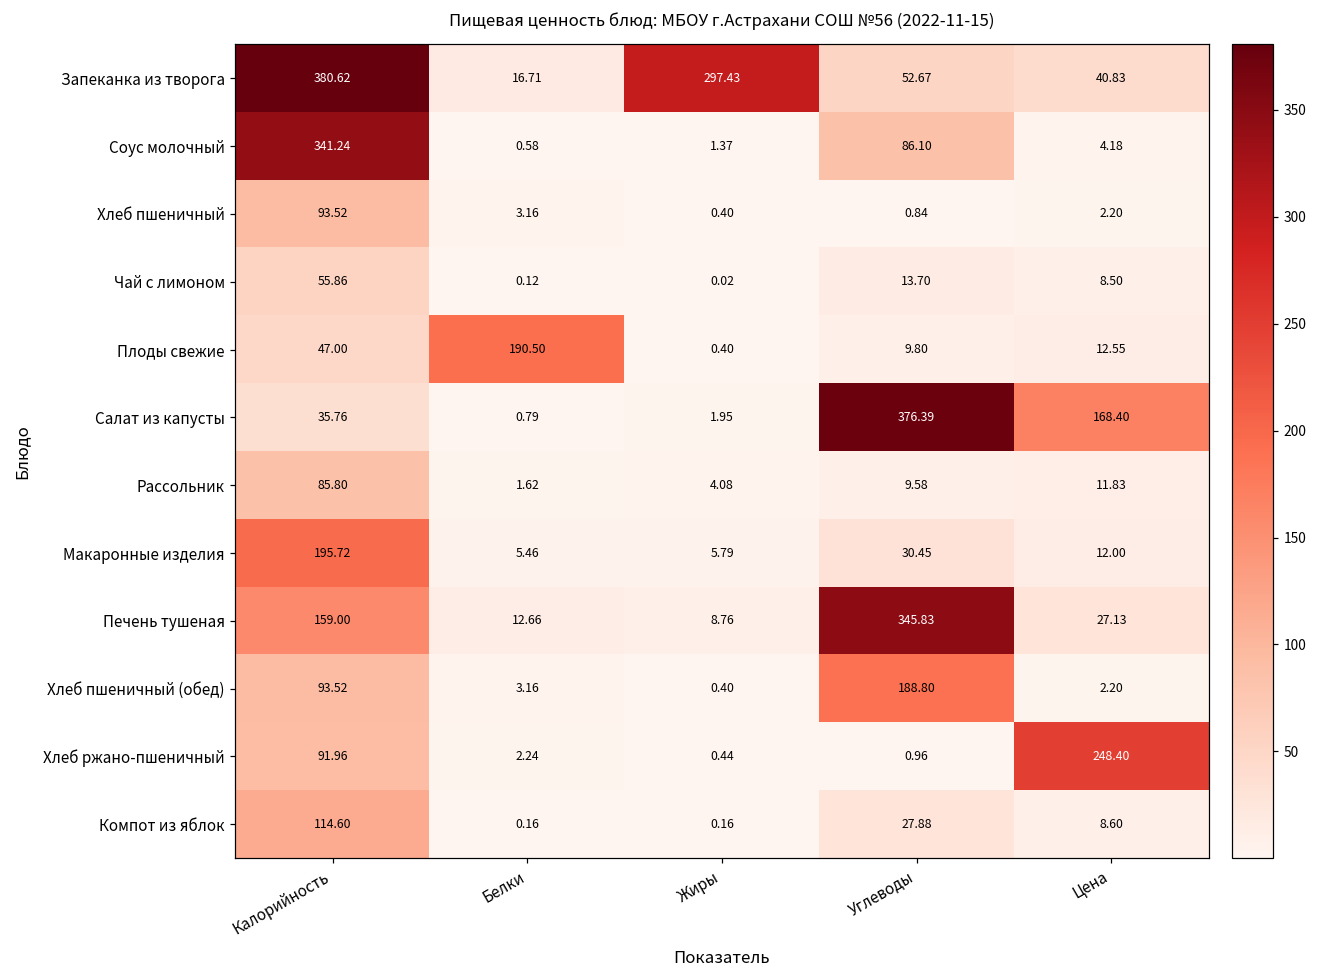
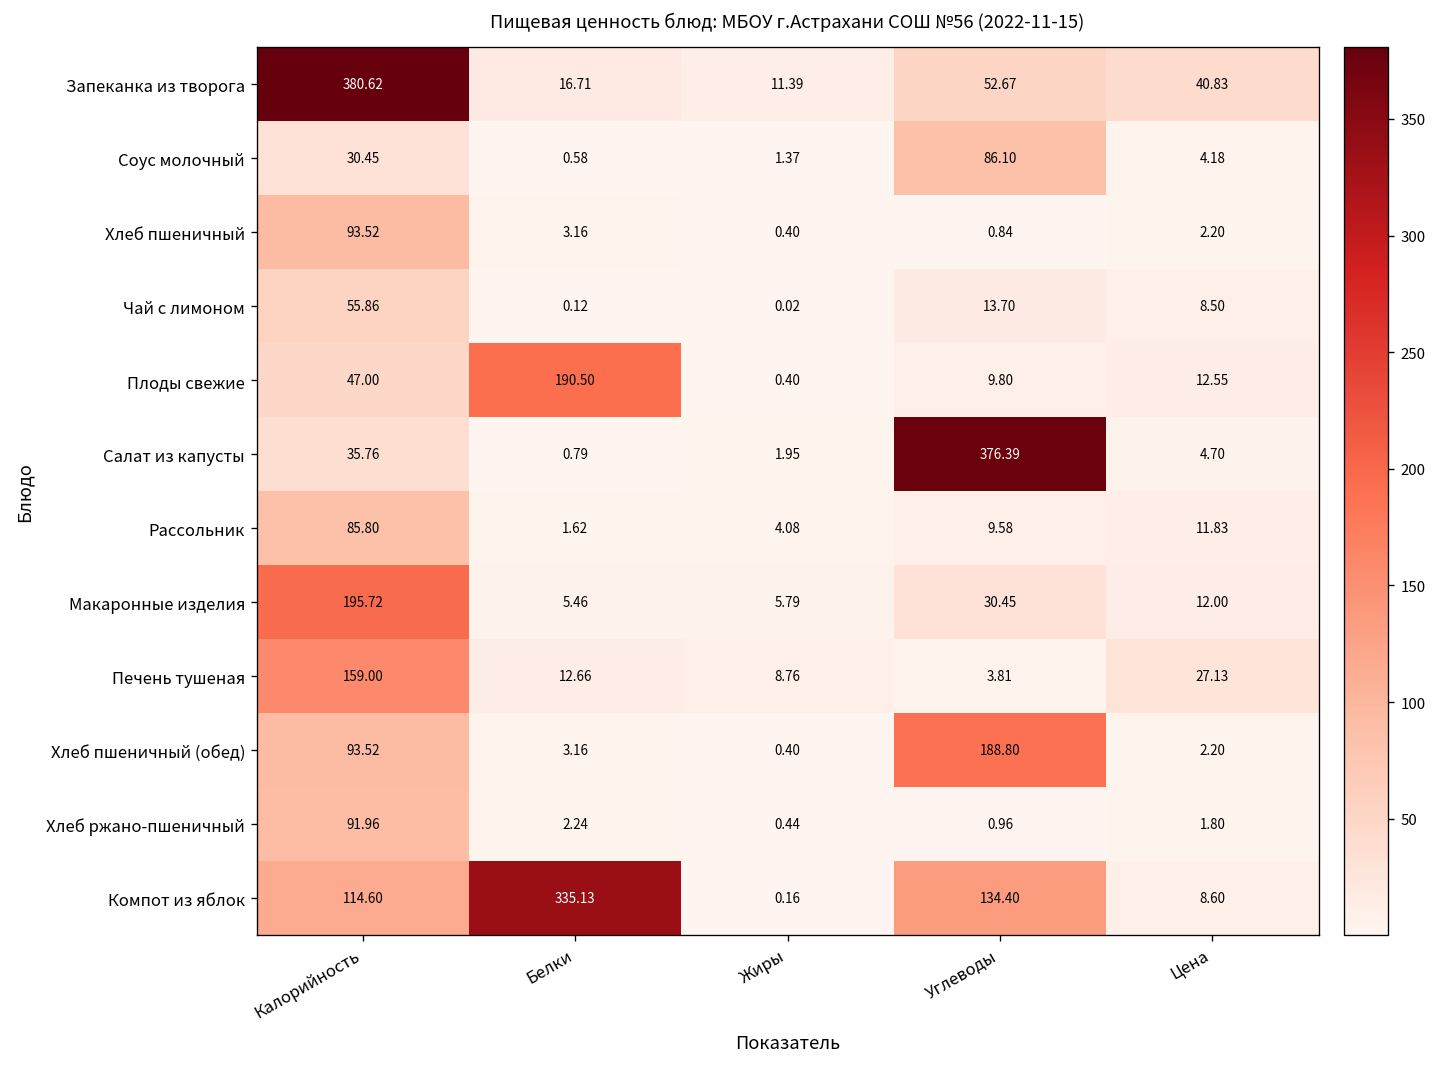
  {
    "Запеканка из творога": {
      "Калорийность": 380.62,
      "Белки": 16.71,
-     "Жиры": 297.43,
+     "Жиры": 11.39,
      "Углеводы": 52.67,
      "Цена": 40.83
    },
    "Соус молочный": {
-     "Калорийность": 341.24,
+     "Калорийность": 30.45,
      "Белки": 0.58,
      "Жиры": 1.37,
      "Углеводы": 86.10,
      "Цена": 4.18
    },
    "Хлеб пшеничный": {
      "Калорийность": 93.52,
      "Белки": 3.16,
      "Жиры": 0.40,
      "Углеводы": 0.84,
      "Цена": 2.20
    },
    "Чай с лимоном": {
      "Калорийность": 55.86,
      "Белки": 0.12,
      "Жиры": 0.02,
      "Углеводы": 13.70,
      "Цена": 8.50
    },
    "Плоды свежие": {
      "Калорийность": 47.00,
      "Белки": 190.50,
      "Жиры": 0.40,
      "Углеводы": 9.80,
      "Цена": 12.55
    },
    "Салат из капусты": {
      "Калорийность": 35.76,
      "Белки": 0.79,
      "Жиры": 1.95,
      "Углеводы": 376.39,
-     "Цена": 168.40
+     "Цена": 4.70
    },
    "Рассольник": {
      "Калорийность": 85.80,
      "Белки": 1.62,
      "Жиры": 4.08,
      "Углеводы": 9.58,
      "Цена": 11.83
    },
    "Макаронные изделия": {
      "Калорийность": 195.72,
      "Белки": 5.46,
      "Жиры": 5.79,
      "Углеводы": 30.45,
      "Цена": 12.00
    },
    "Печень тушеная": {
      "Калорийность": 159.00,
      "Белки": 12.66,
      "Жиры": 8.76,
-     "Углеводы": 345.83,
+     "Углеводы": 3.81,
      "Цена": 27.13
    },
    "Хлеб пшеничный (обед)": {
      "Калорийность": 93.52,
      "Белки": 3.16,
      "Жиры": 0.40,
      "Углеводы": 188.80,
      "Цена": 2.20
    },
    "Хлеб ржано-пшеничный": {
      "Калорийность": 91.96,
      "Белки": 2.24,
      "Жиры": 0.44,
      "Углеводы": 0.96,
-     "Цена": 248.40
+     "Цена": 1.80
    },
    "Компот из яблок": {
      "Калорийность": 114.60,
-     "Белки": 0.16,
+     "Белки": 335.13,
      "Жиры": 0.16,
-     "Углеводы": 27.88,
+     "Углеводы": 134.40,
      "Цена": 8.60
    }
  }
